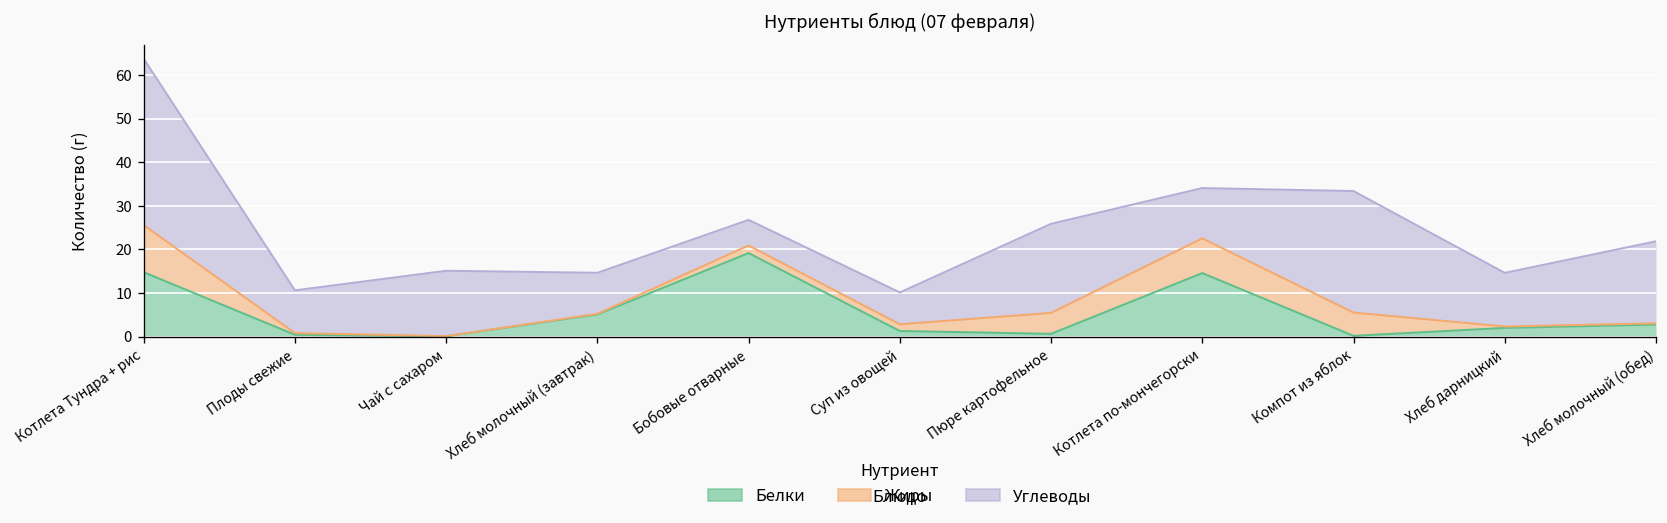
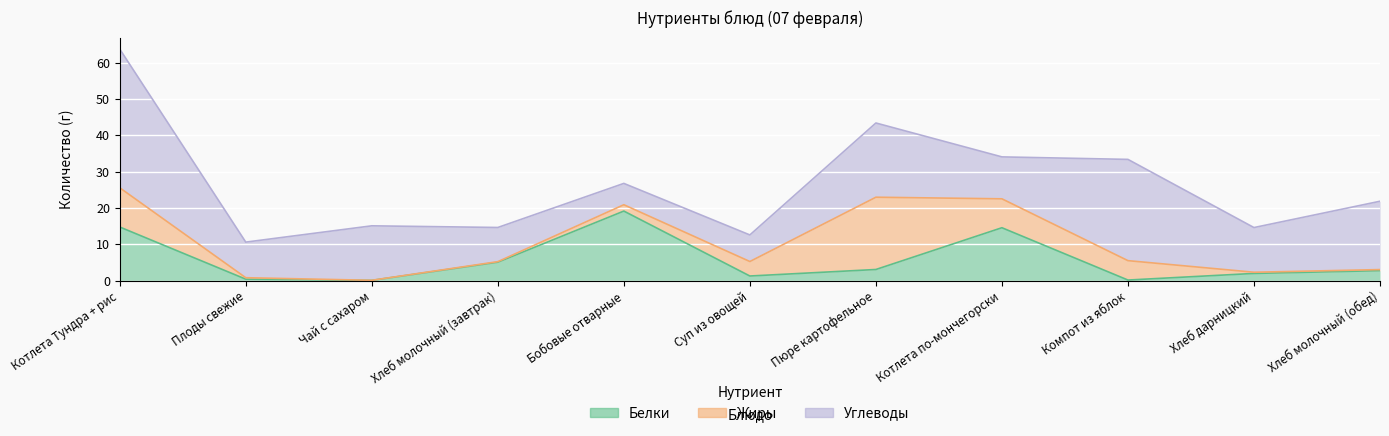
  {
    "Белки": {
      "Котлета Тундра + рис": 15,
      "Бобовые отварные": 19,
      "Суп из овощей": 1,
-     "Пюре картофельное": 1,
+     "Пюре картофельное": 3,
      "Котлета по-мончегорски": 15,
      "Компот из яблок": 0
    },
    "Жиры": {
      "Котлета Тундра + рис": 11,
      "Бобовые отварные": 2,
-     "Суп из овощей": 2,
-     "Пюре картофельное": 5,
+     "Суп из овощей": 4,
+     "Пюре картофельное": 20,
      "Котлета по-мончегорски": 8,
      "Компот из яблок": 5
    },
    "Углеводы": {
      "Котлета Тундра + рис": 38,
      "Плоды свежие": 10,
      "Чай с сахаром": 15,
      "Хлеб молочный (завтрак)": 9,
      "Бобовые отварные": 6,
      "Суп из овощей": 7,
      "Пюре картофельное": 20,
      "Котлета по-мончегорски": 12,
      "Компот из яблок": 28,
      "Хлеб дарницкий": 12,
      "Хлеб молочный (обед)": 19
    }
  }
